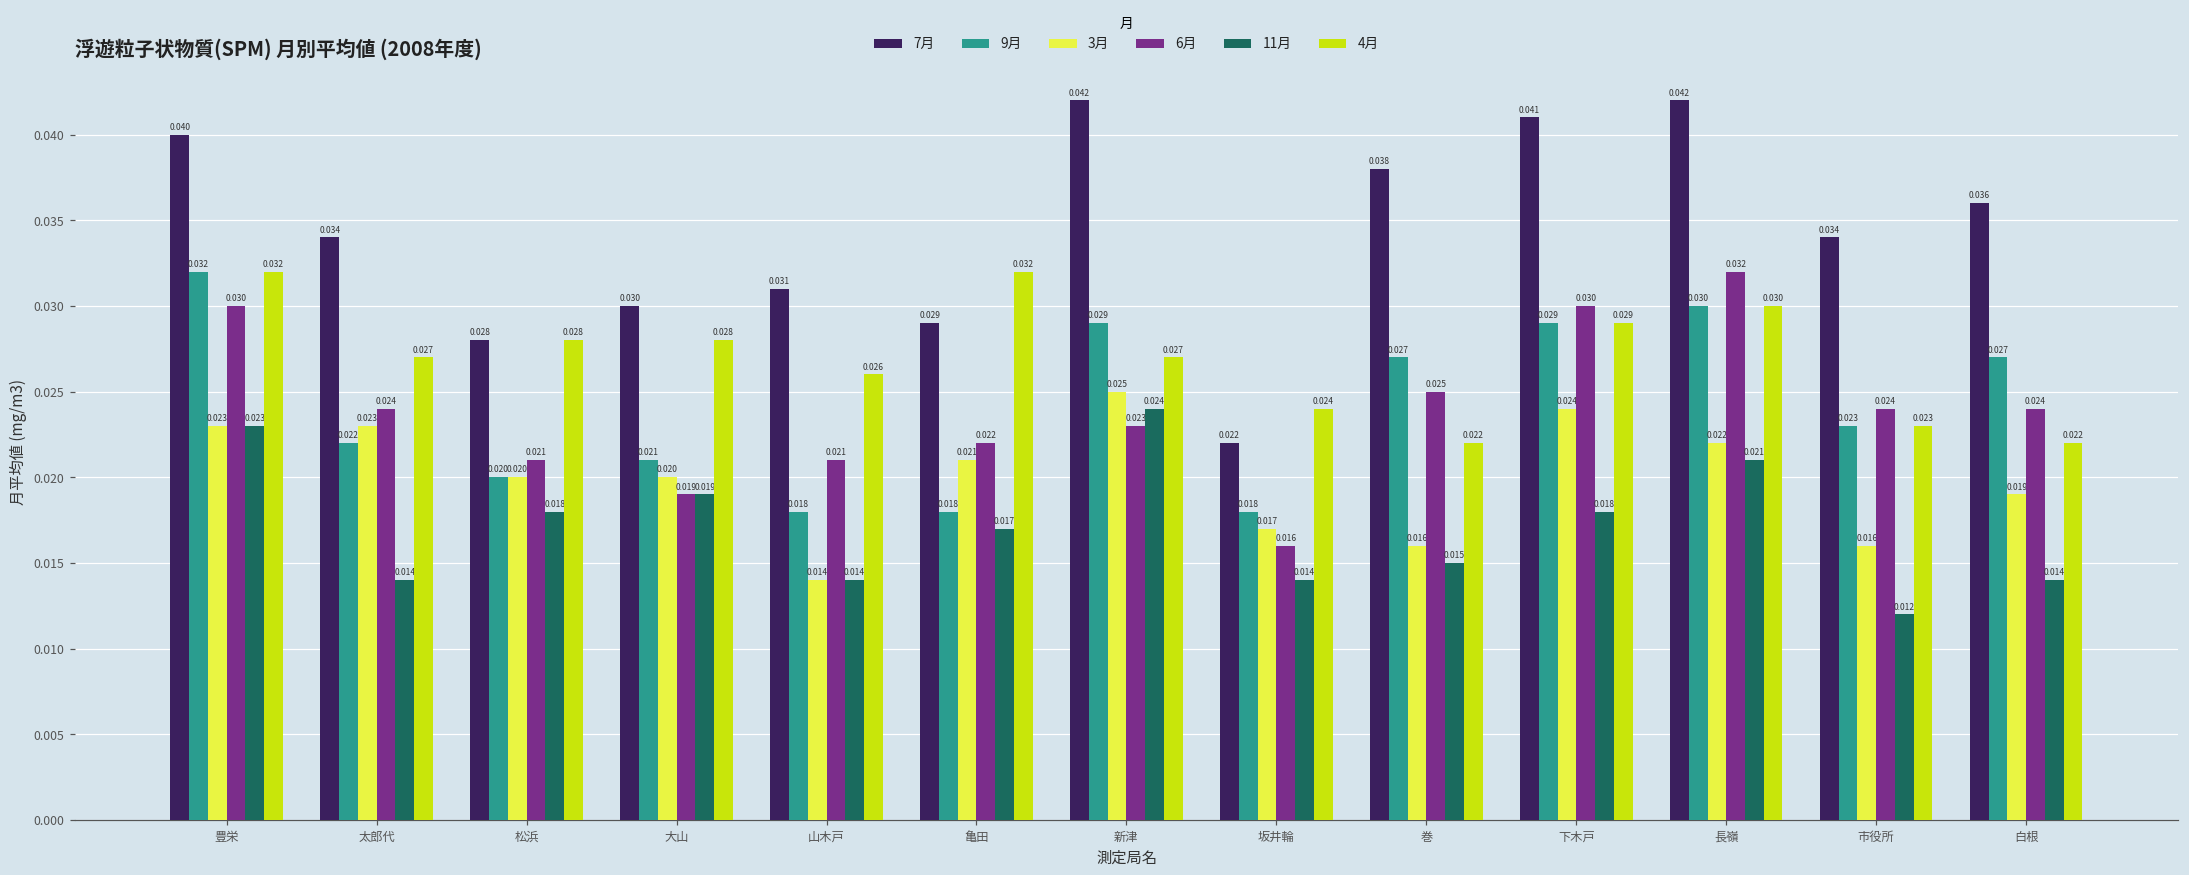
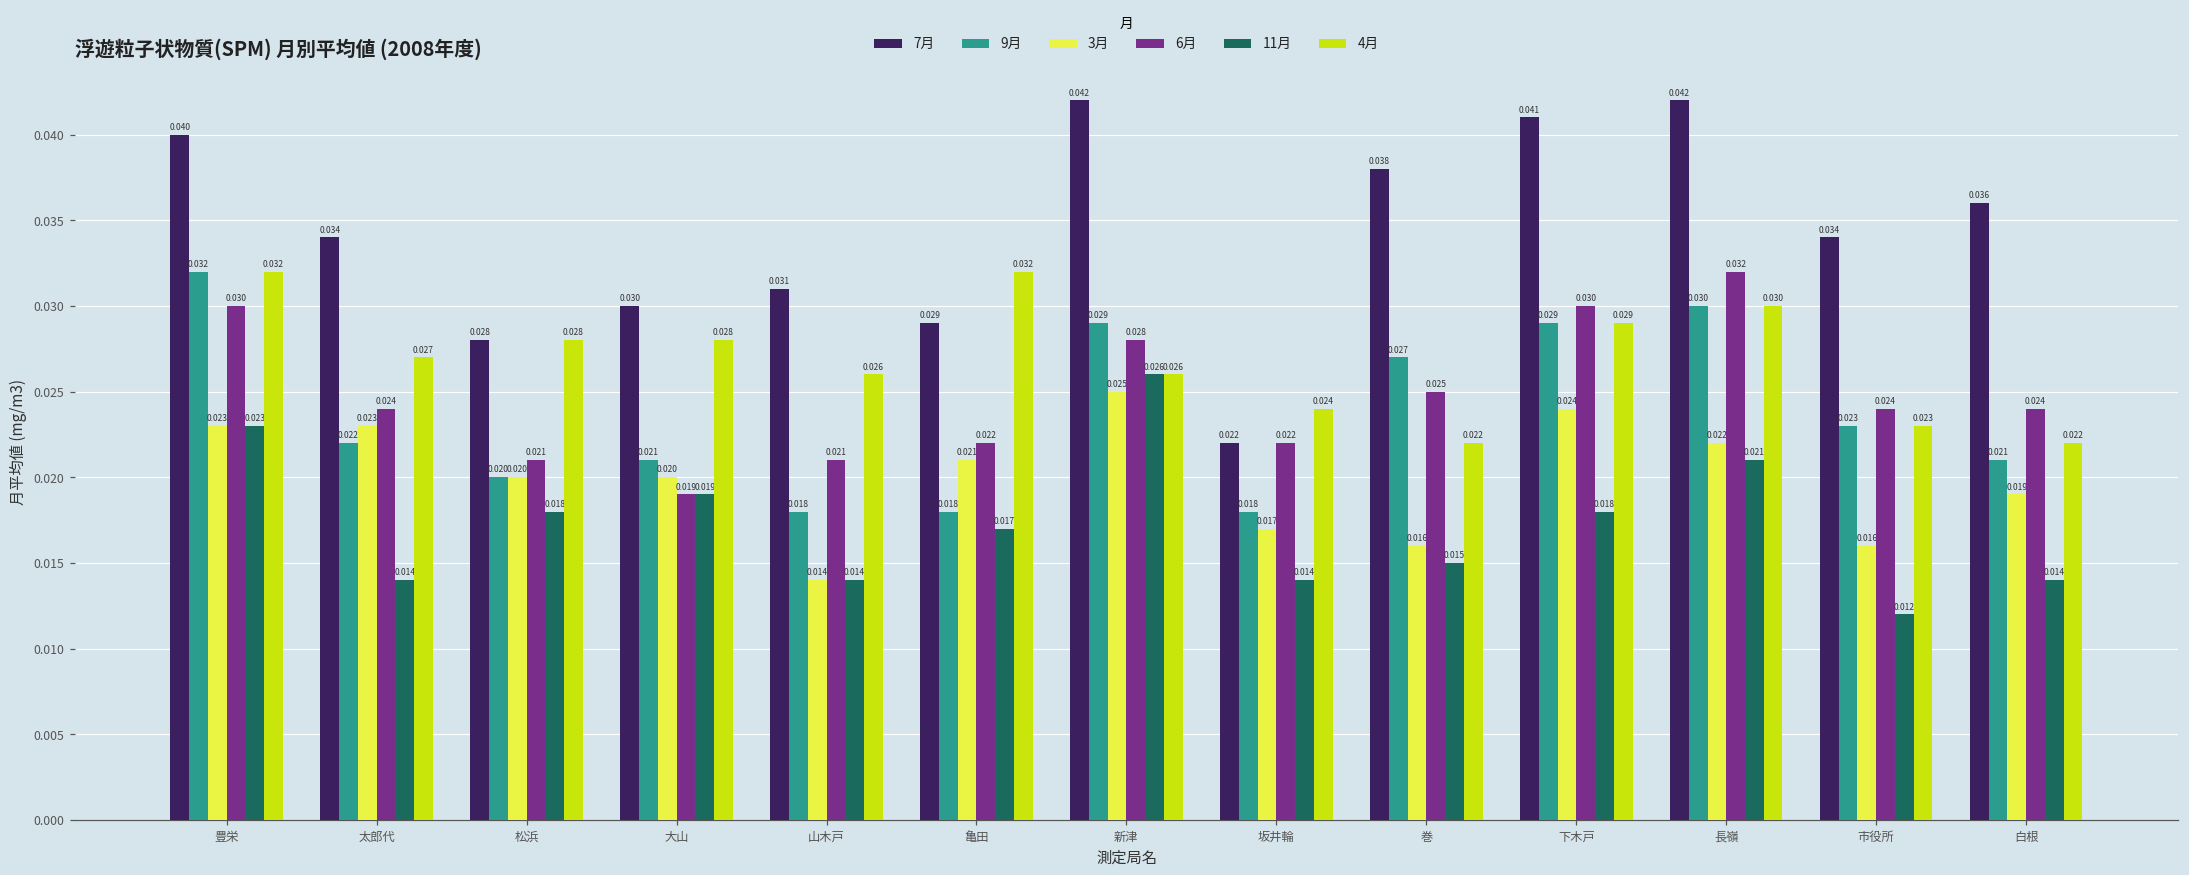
  {
    "7月": {
      "豊栄": 0.040,
      "太郎代": 0.034,
      "松浜": 0.028,
      "大山": 0.030,
      "山木戸": 0.031,
      "亀田": 0.029,
      "新津": 0.042,
      "坂井輪": 0.022,
      "巻": 0.038,
      "下木戸": 0.041,
      "長嶺": 0.042,
      "市役所": 0.034,
      "白根": 0.036
    },
    "9月": {
      "豊栄": 0.032,
      "太郎代": 0.022,
      "松浜": 0.020,
      "大山": 0.021,
      "山木戸": 0.018,
      "亀田": 0.018,
      "新津": 0.029,
      "坂井輪": 0.018,
      "巻": 0.027,
      "下木戸": 0.029,
      "長嶺": 0.030,
      "市役所": 0.023,
-     "白根": 0.027
+     "白根": 0.021
    },
    "3月": {
      "豊栄": 0.023,
      "太郎代": 0.023,
      "松浜": 0.020,
      "大山": 0.020,
      "山木戸": 0.014,
      "亀田": 0.021,
      "新津": 0.025,
      "坂井輪": 0.017,
      "巻": 0.016,
      "下木戸": 0.024,
      "長嶺": 0.022,
      "市役所": 0.016,
      "白根": 0.019
    },
    "6月": {
      "豊栄": 0.030,
      "太郎代": 0.024,
      "松浜": 0.021,
      "大山": 0.019,
      "山木戸": 0.021,
      "亀田": 0.022,
-     "新津": 0.023,
-     "坂井輪": 0.016,
+     "新津": 0.028,
+     "坂井輪": 0.022,
      "巻": 0.025,
      "下木戸": 0.030,
      "長嶺": 0.032,
      "市役所": 0.024,
      "白根": 0.024
    },
    "11月": {
      "豊栄": 0.023,
      "太郎代": 0.014,
      "松浜": 0.018,
      "大山": 0.019,
      "山木戸": 0.014,
      "亀田": 0.017,
-     "新津": 0.024,
+     "新津": 0.026,
      "坂井輪": 0.014,
      "巻": 0.015,
      "下木戸": 0.018,
      "長嶺": 0.021,
      "市役所": 0.012,
      "白根": 0.014
    },
    "4月": {
      "豊栄": 0.032,
      "太郎代": 0.027,
      "松浜": 0.028,
      "大山": 0.028,
      "山木戸": 0.026,
      "亀田": 0.032,
-     "新津": 0.027,
+     "新津": 0.026,
      "坂井輪": 0.024,
      "巻": 0.022,
      "下木戸": 0.029,
      "長嶺": 0.030,
      "市役所": 0.023,
      "白根": 0.022
    }
  }
